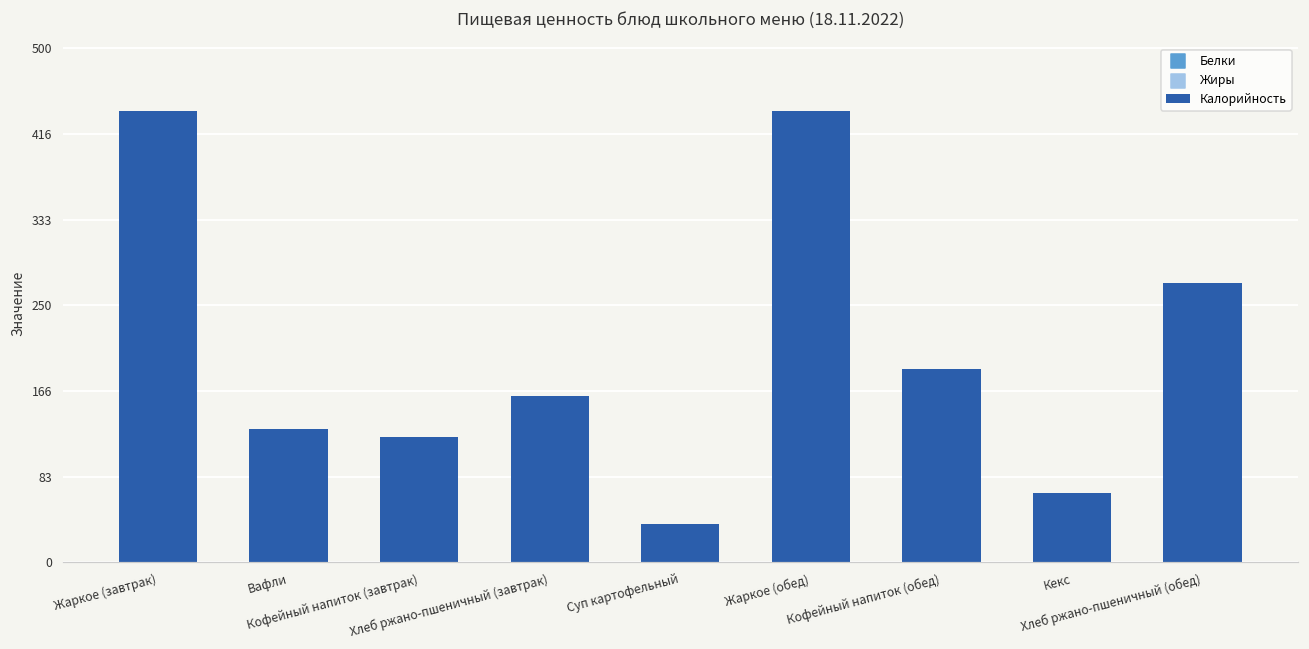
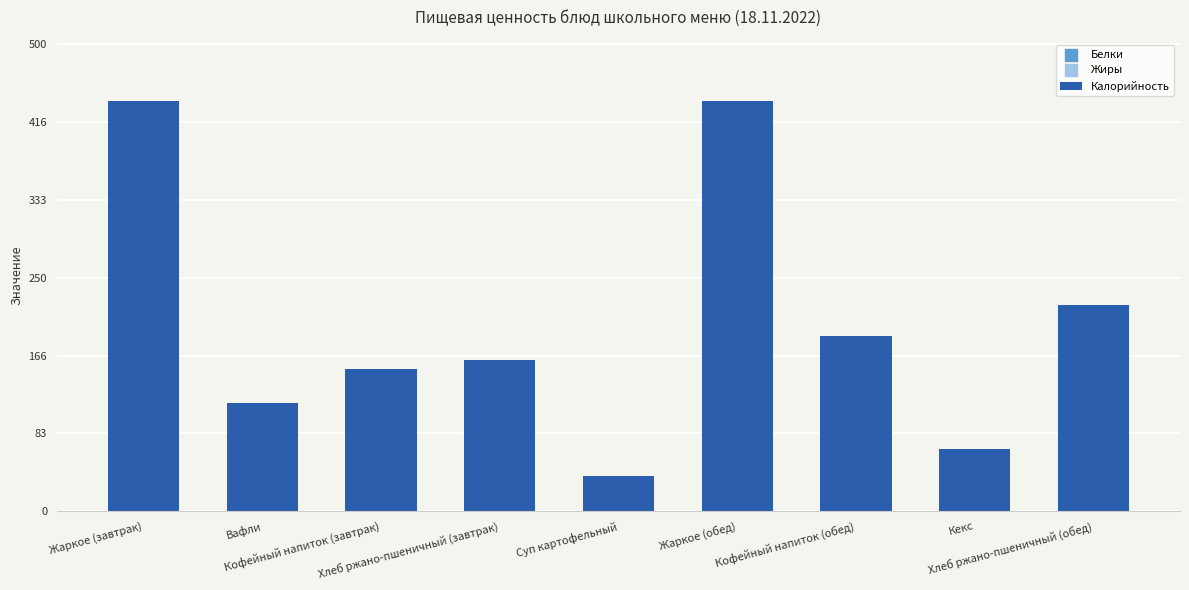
  {
    "Жаркое (завтрак)": 440,
-   "Вафли": 130,
-   "Кофейный напиток (завтрак)": 120,
+   "Вафли": 120,
+   "Кофейный напиток (завтрак)": 150,
    "Хлеб ржано-пшеничный (завтрак)": 160,
    "Суп картофельный": 40,
    "Жаркое (обед)": 440,
    "Кофейный напиток (обед)": 190,
    "Кекс": 70,
-   "Хлеб ржано-пшеничный (обед)": 270
+   "Хлеб ржано-пшеничный (обед)": 220
  }
